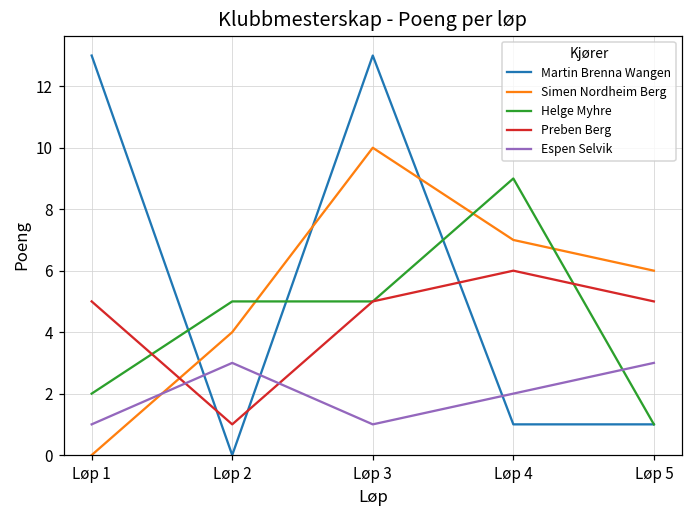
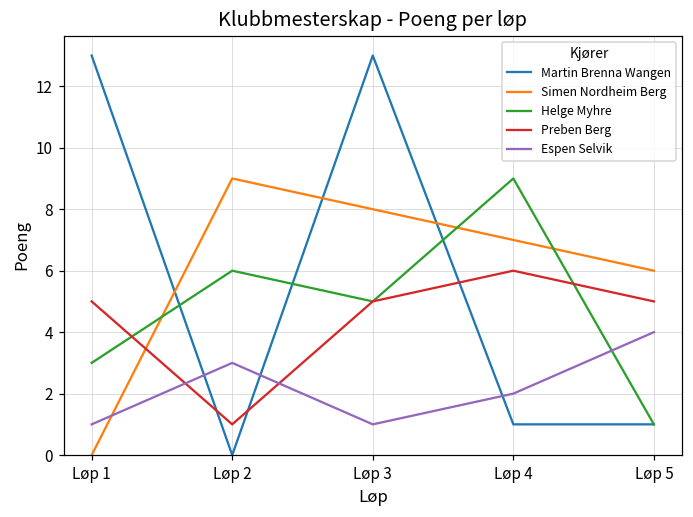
  {
    "Martin Brenna Wangen": {
      "Løp 1": 13,
      "Løp 2": 0,
      "Løp 3": 13,
      "Løp 4": 1
    },
    "Simen Nordheim Berg": {
      "Løp 1": 0,
-     "Løp 2": 4,
-     "Løp 3": 10,
+     "Løp 2": 9,
+     "Løp 3": 8,
      "Løp 4": 7,
      "Løp 5": 6
    },
    "Helge Myhre": {
-     "Løp 1": 2,
-     "Løp 2": 5,
+     "Løp 1": 3,
+     "Løp 2": 6,
      "Løp 4": 9
    },
    "Preben Berg": {
      "Løp 1": 5,
      "Løp 2": 1,
      "Løp 4": 6,
      "Løp 5": 5
    },
    "Espen Selvik": {
      "Løp 1": 1,
      "Løp 2": 3,
      "Løp 3": 1,
      "Løp 4": 2,
-     "Løp 5": 3
+     "Løp 5": 4
    }
  }
